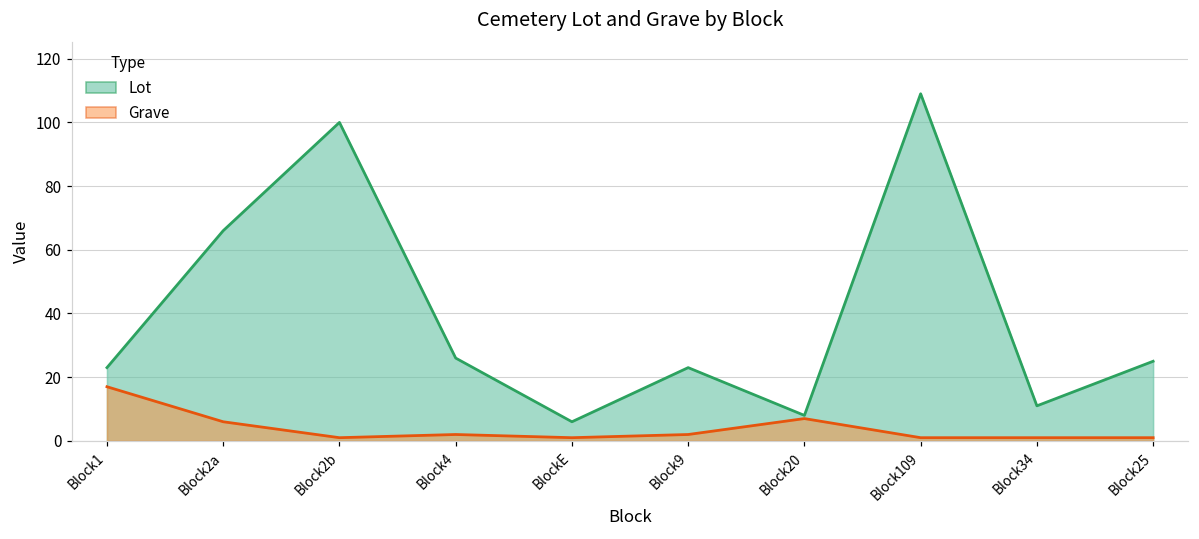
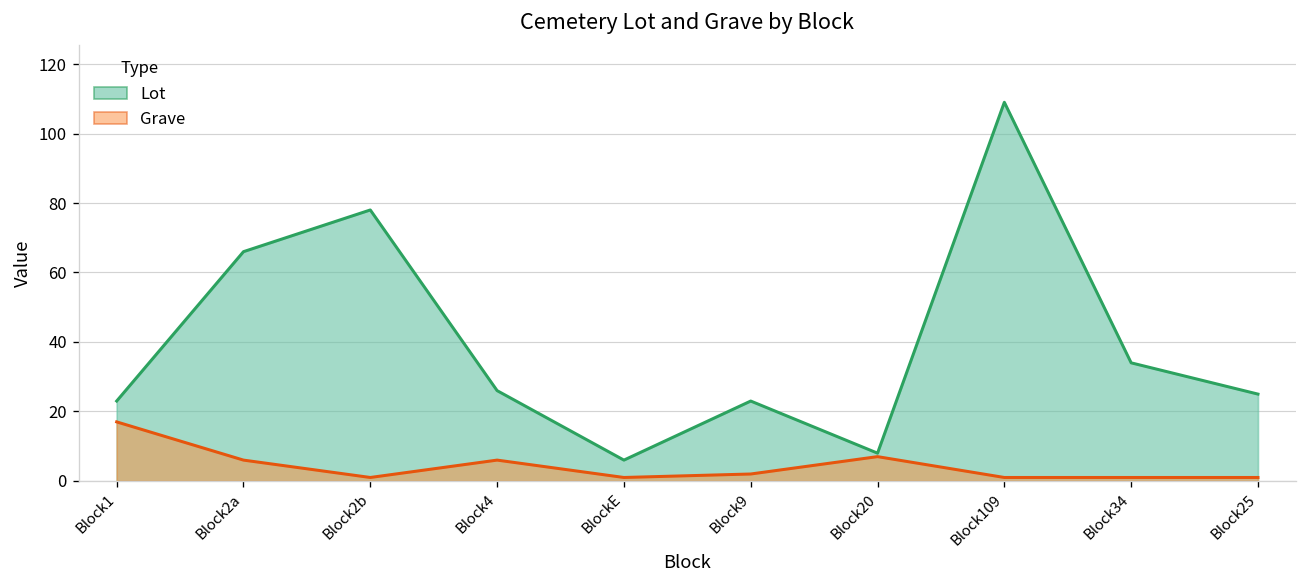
  {
    "Lot": {
      "Block1": 23,
      "Block2a": 66,
-     "Block2b": 100,
+     "Block2b": 78,
      "Block4": 26,
      "BlockE": 6,
      "Block9": 23,
      "Block20": 8,
      "Block109": 109,
-     "Block34": 11,
+     "Block34": 34,
      "Block25": 25
    },
    "Grave": {
      "Block1": 17,
      "Block2a": 6,
      "Block2b": 1,
-     "Block4": 2,
+     "Block4": 6,
      "BlockE": 1,
      "Block9": 2,
      "Block20": 7,
      "Block109": 1,
      "Block34": 1,
      "Block25": 1
    }
  }
